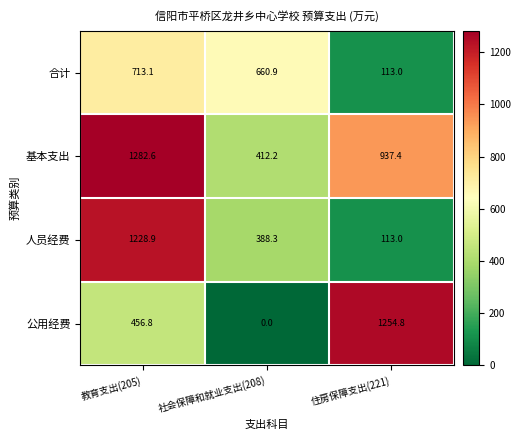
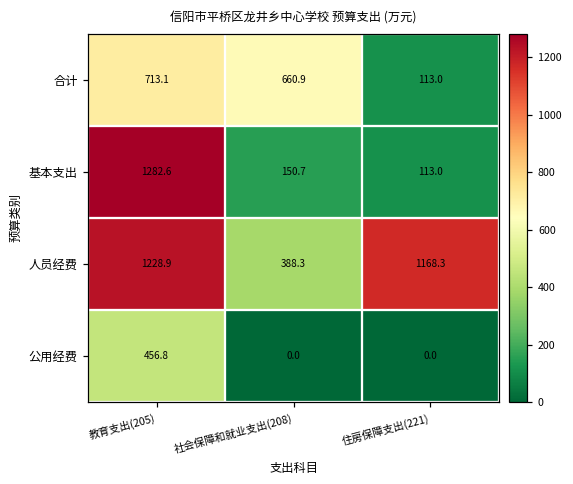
  {
    "合计": {
      "教育支出(205)": 713.1,
      "社会保障和就业支出(208)": 660.9,
      "住房保障支出(221)": 113.0
    },
    "基本支出": {
      "教育支出(205)": 1282.6,
-     "社会保障和就业支出(208)": 412.2,
-     "住房保障支出(221)": 937.4
+     "社会保障和就业支出(208)": 150.7,
+     "住房保障支出(221)": 113.0
    },
    "人员经费": {
      "教育支出(205)": 1228.9,
      "社会保障和就业支出(208)": 388.3,
-     "住房保障支出(221)": 113.0
+     "住房保障支出(221)": 1168.3
    },
    "公用经费": {
      "教育支出(205)": 456.8,
      "社会保障和就业支出(208)": 0.0,
-     "住房保障支出(221)": 1254.8
+     "住房保障支出(221)": 0.0
    }
  }
